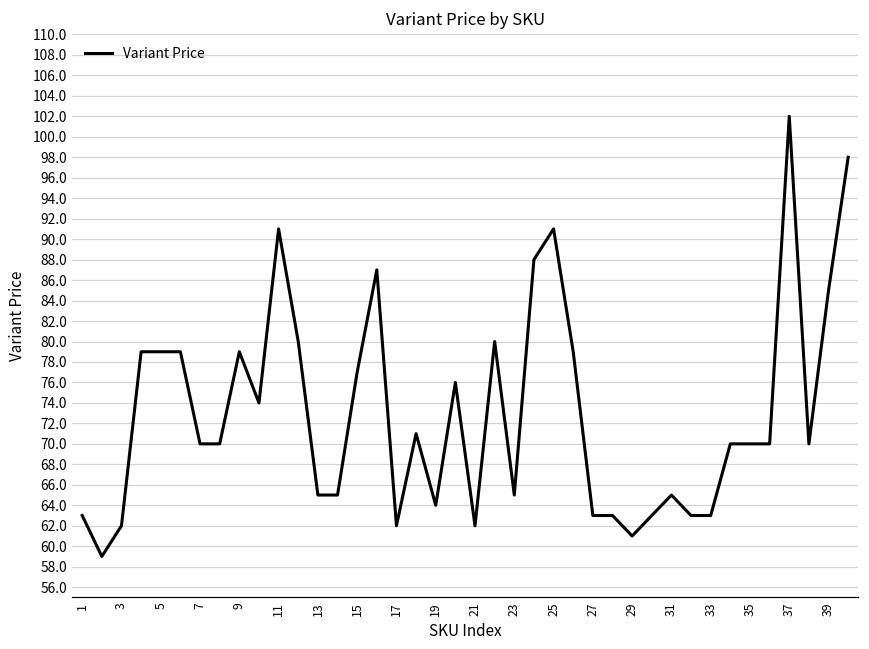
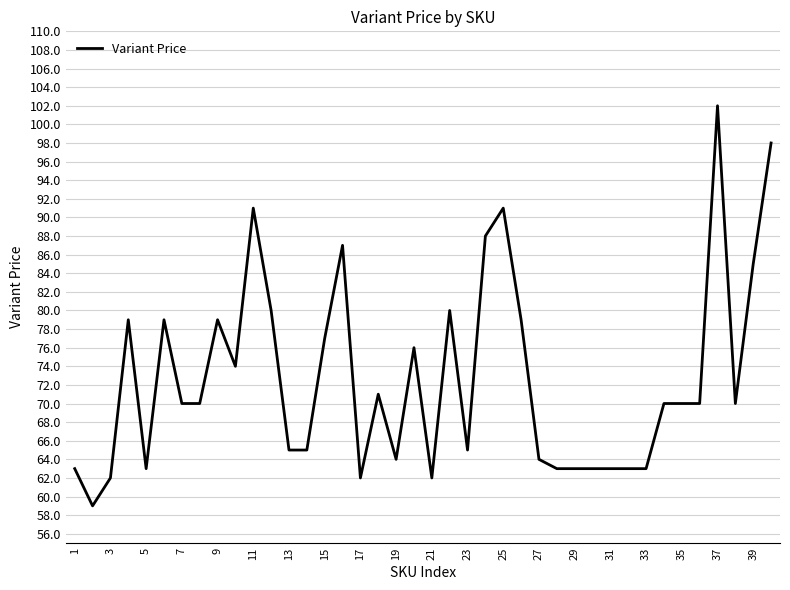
  {
    "1": 63,
    "3": 62,
-   "5": 79,
+   "5": 63,
    "7": 70,
    "9": 79,
    "11": 91,
    "13": 65,
    "15": 77,
    "17": 62,
    "19": 64,
    "21": 62,
    "23": 65,
    "25": 91,
-   "27": 63,
-   "29": 61,
-   "31": 65,
+   "27": 64,
+   "29": 63,
+   "31": 63,
    "33": 63,
    "35": 70,
    "37": 102,
    "39": 85
  }
